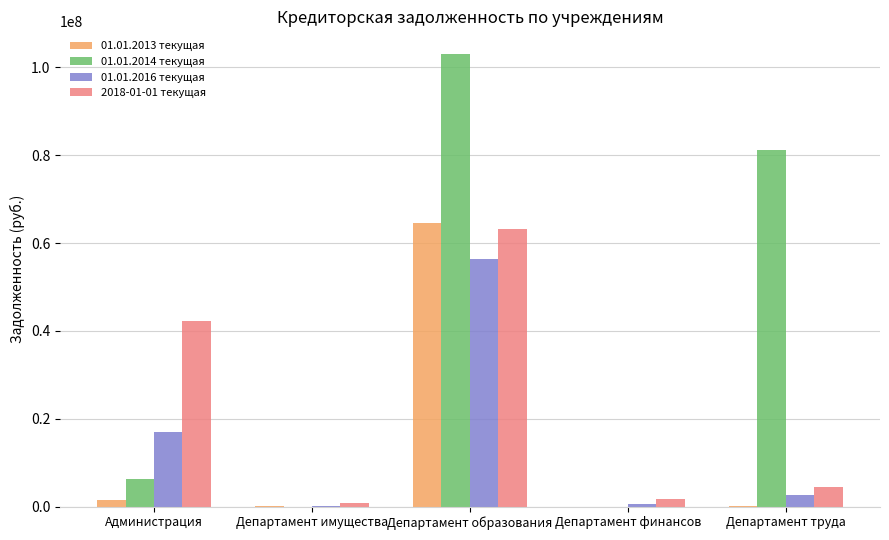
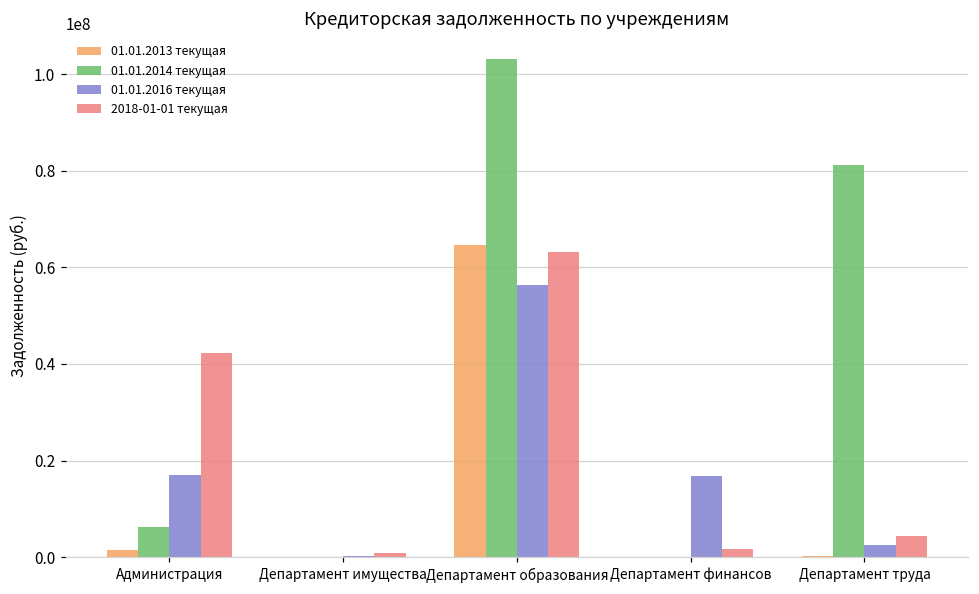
  {
    "01.01.2014 текущая": {
      "Администрация": 6000000,
      "Департамент образования": 103000000,
      "Департамент финансов": 0,
      "Департамент труда": 81000000
    },
    "01.01.2016 текущая": {
      "Администрация": 17000000,
      "Департамент образования": 56000000,
-     "Департамент финансов": 1000000,
+     "Департамент финансов": 17000000,
      "Департамент труда": 3000000
    }
  }
